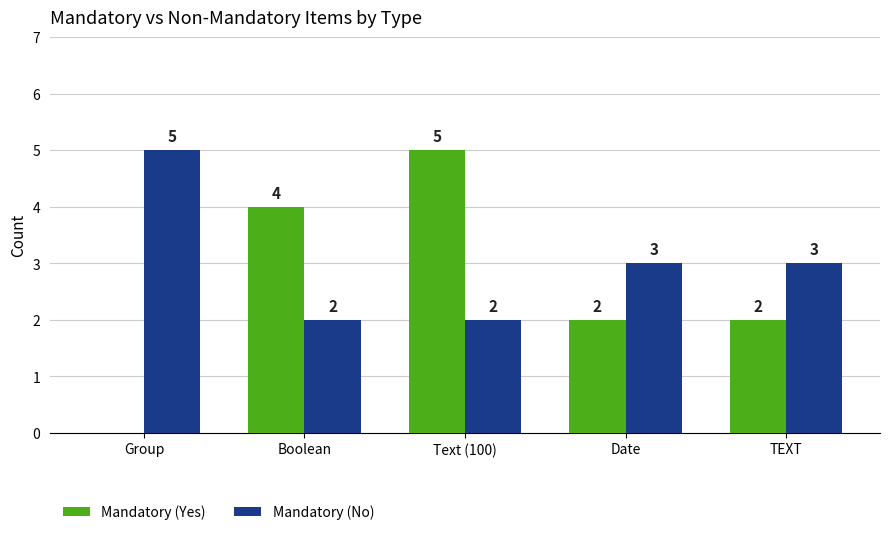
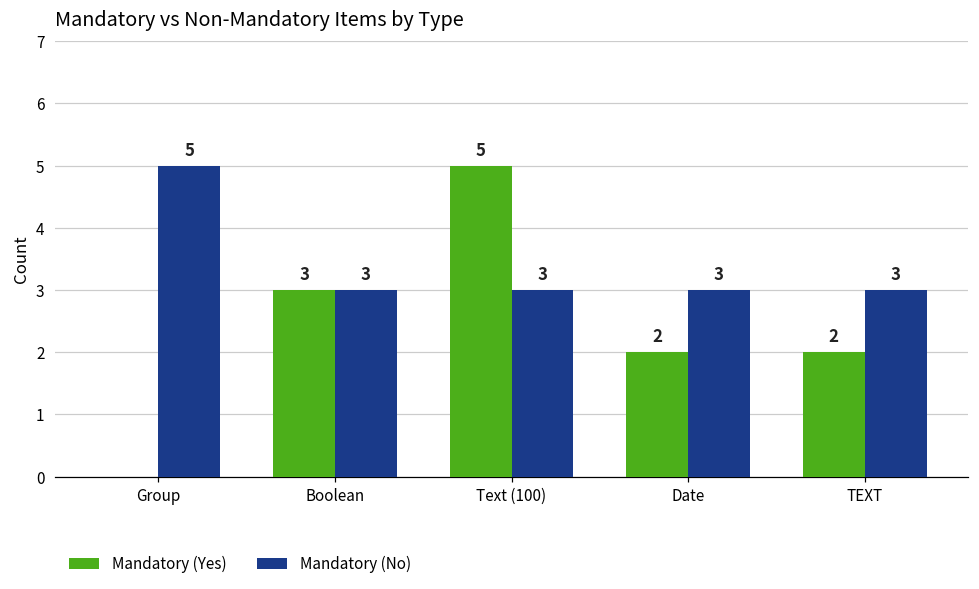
  {
    "Mandatory (Yes)": {
-     "Boolean": 4,
+     "Boolean": 3,
      "Text (100)": 5,
      "Date": 2,
      "TEXT": 2
    },
    "Mandatory (No)": {
      "Group": 5,
-     "Boolean": 2,
-     "Text (100)": 2,
+     "Boolean": 3,
+     "Text (100)": 3,
      "Date": 3,
      "TEXT": 3
    }
  }
